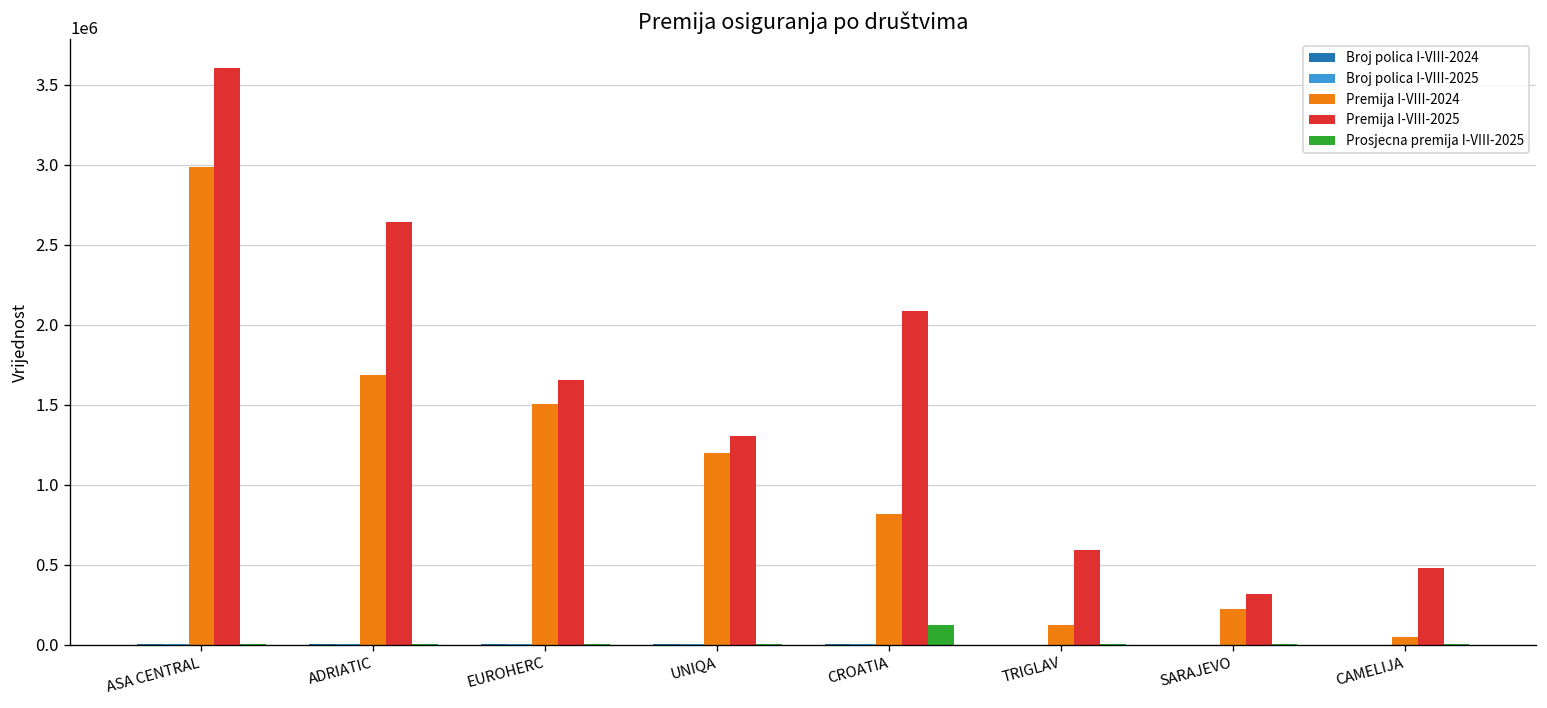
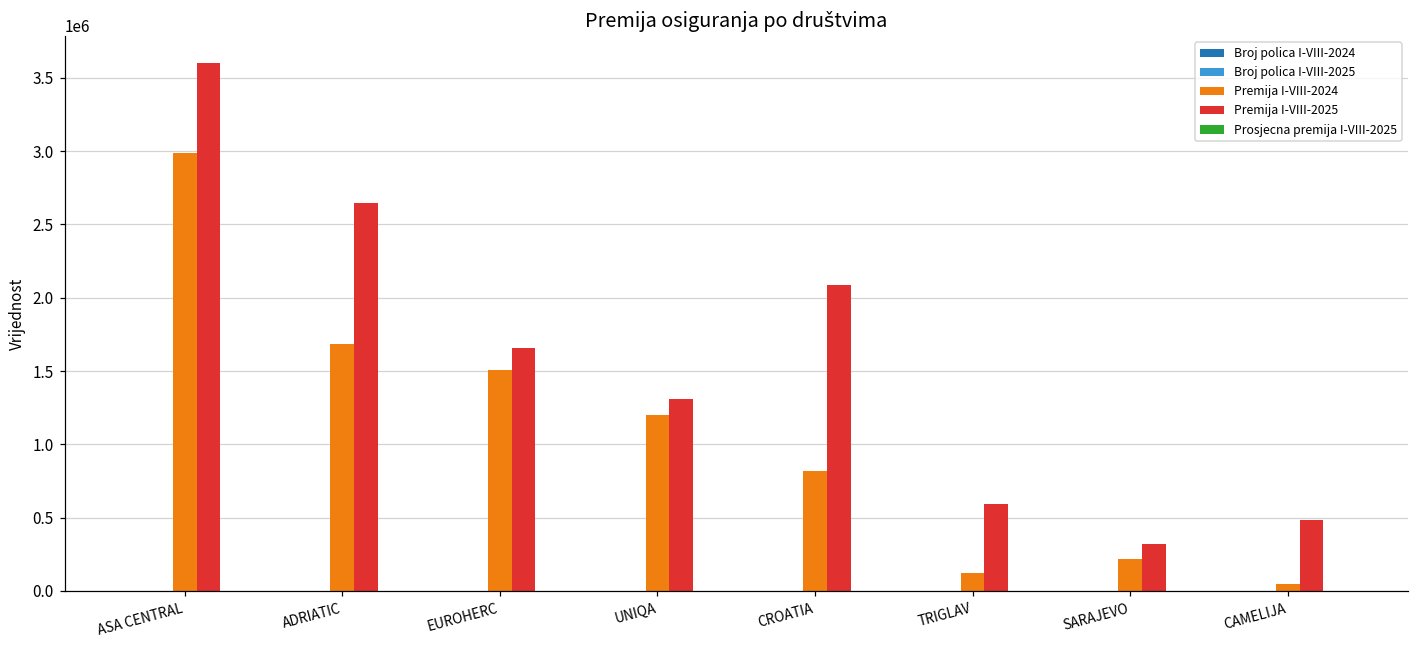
  {
    "Premija I-VIII-2024": {
      "ASA CENTRAL": 2980000,
      "ADRIATIC": 1690000,
      "EUROHERC": 1510000,
      "UNIQA": 1200000,
      "CROATIA": 820000,
      "TRIGLAV": 120000,
      "SARAJEVO": 220000,
      "CAMELIJA": 50000
    },
    "Premija I-VIII-2025": {
      "ASA CENTRAL": 3600000,
      "ADRIATIC": 2640000,
      "EUROHERC": 1660000,
      "UNIQA": 1310000,
      "CROATIA": 2080000,
      "TRIGLAV": 590000,
      "SARAJEVO": 320000,
      "CAMELIJA": 480000
    },
    "Prosjecna premija I-VIII-2025": {
-     "CROATIA": 120000
+     "CROATIA": 0
    }
  }
